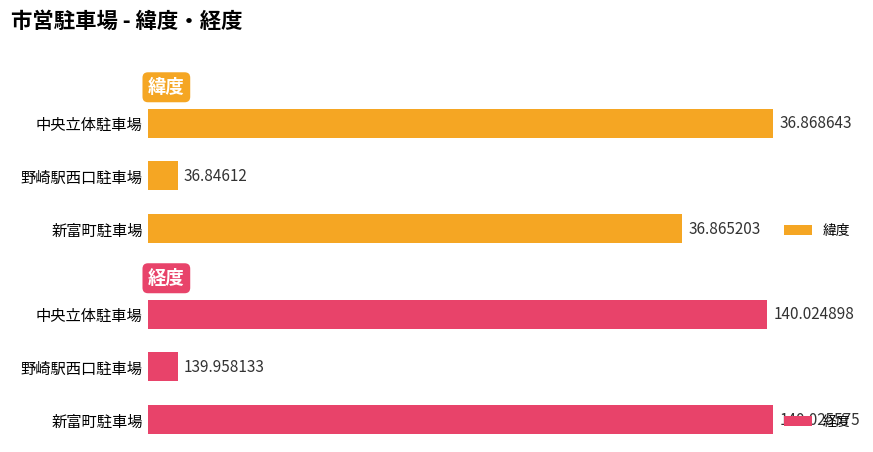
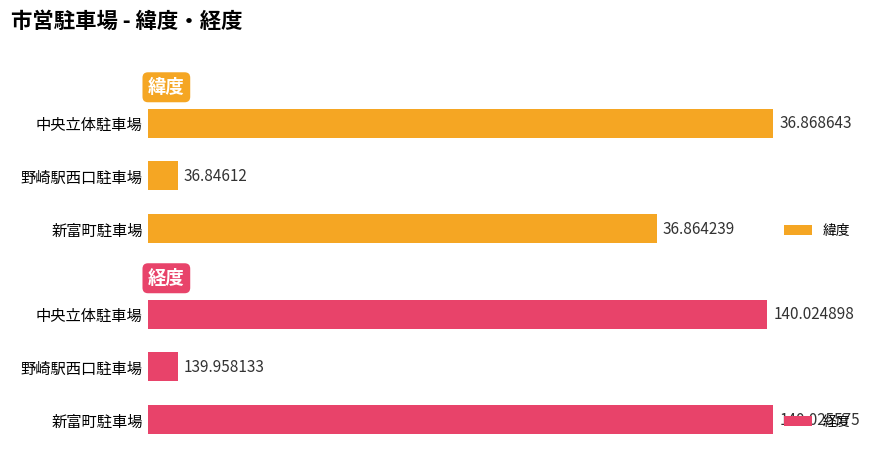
  {
    "緯度": {
      "中央立体駐車場": 36.868643,
      "野崎駅西口駐車場": 36.84612,
-     "新富町駐車場": 36.865203
+     "新富町駐車場": 36.864239
    },
    "経度": {
      "中央立体駐車場": 140.024898,
      "野崎駅西口駐車場": 139.958133,
      "新富町駐車場": 140.025575
    }
  }
